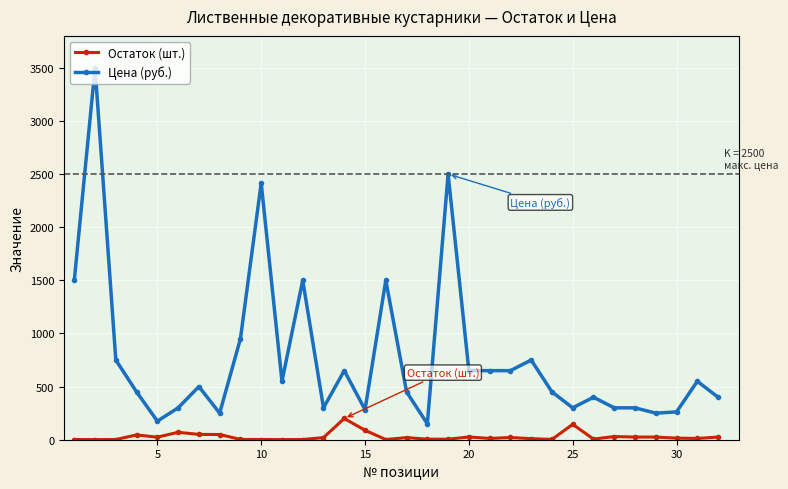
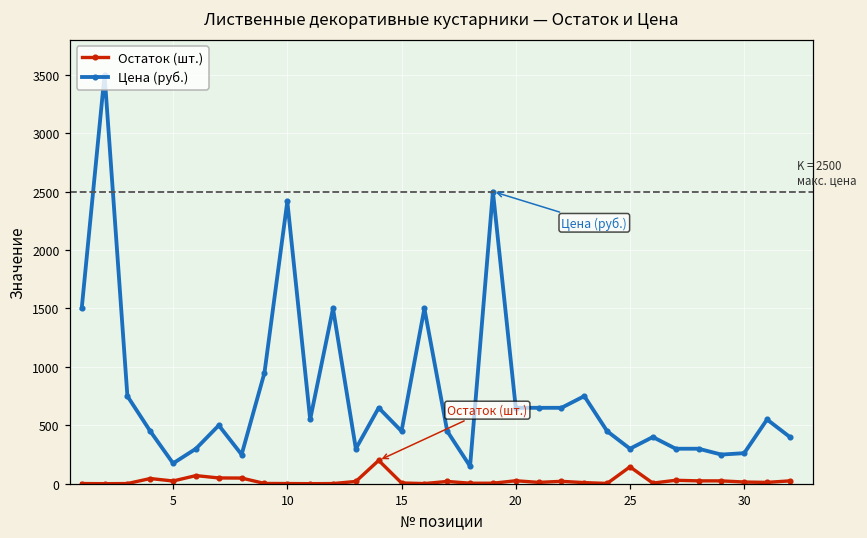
  {
    "Остаток (шт.)": {
      "5": 20,
      "10": 0,
-     "15": 90,
+     "15": 10,
      "20": 30,
      "25": 150,
      "30": 20
    },
    "Цена (руб.)": {
      "5": 180,
      "10": 2420,
-     "15": 280,
+     "15": 450,
      "25": 300,
      "30": 260
    }
  }
